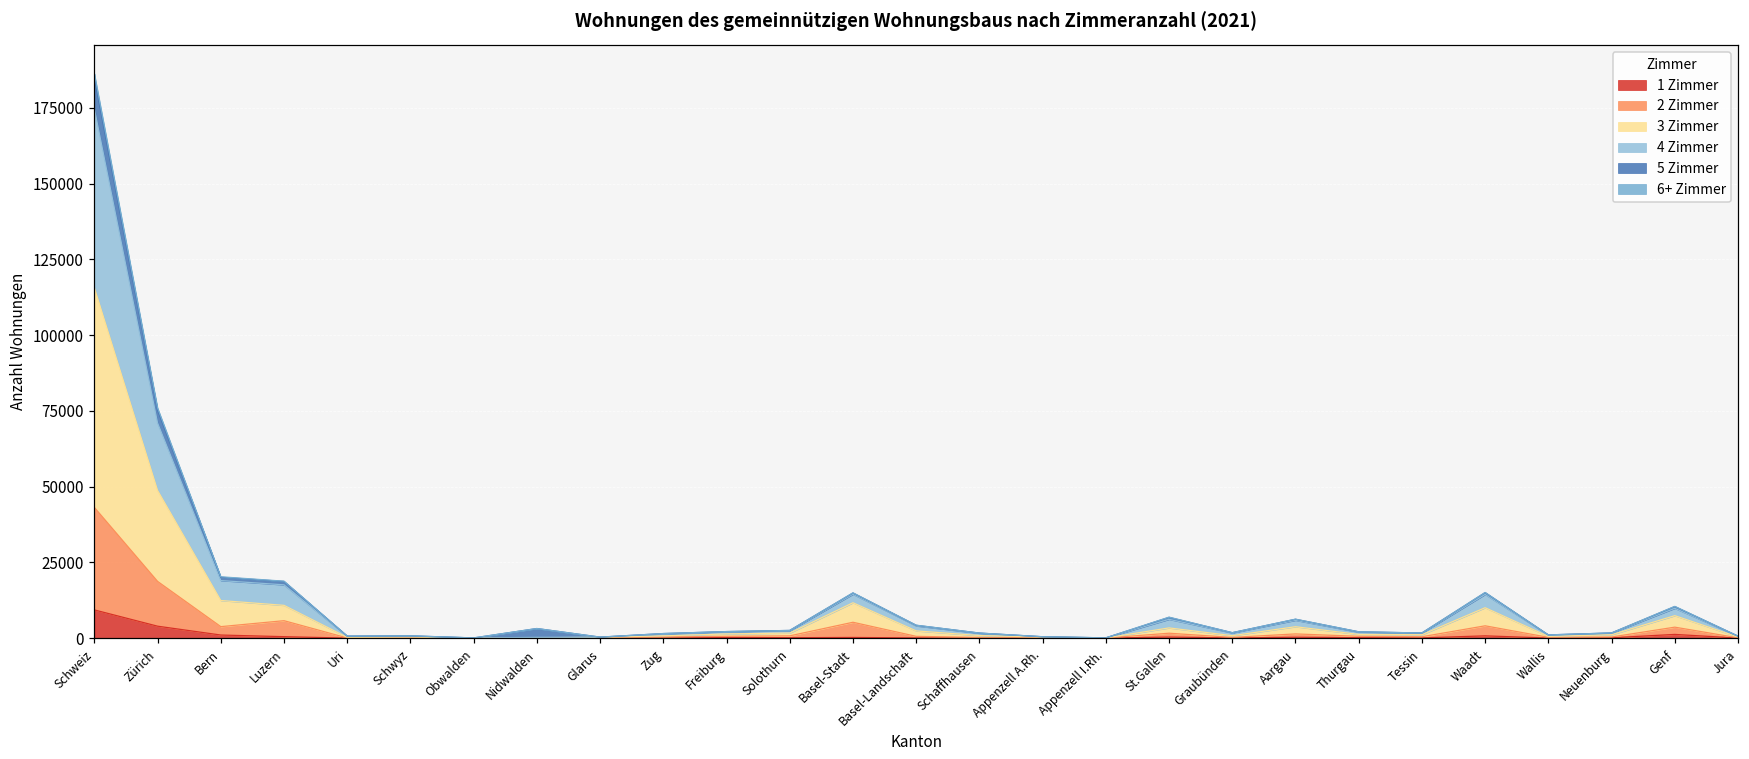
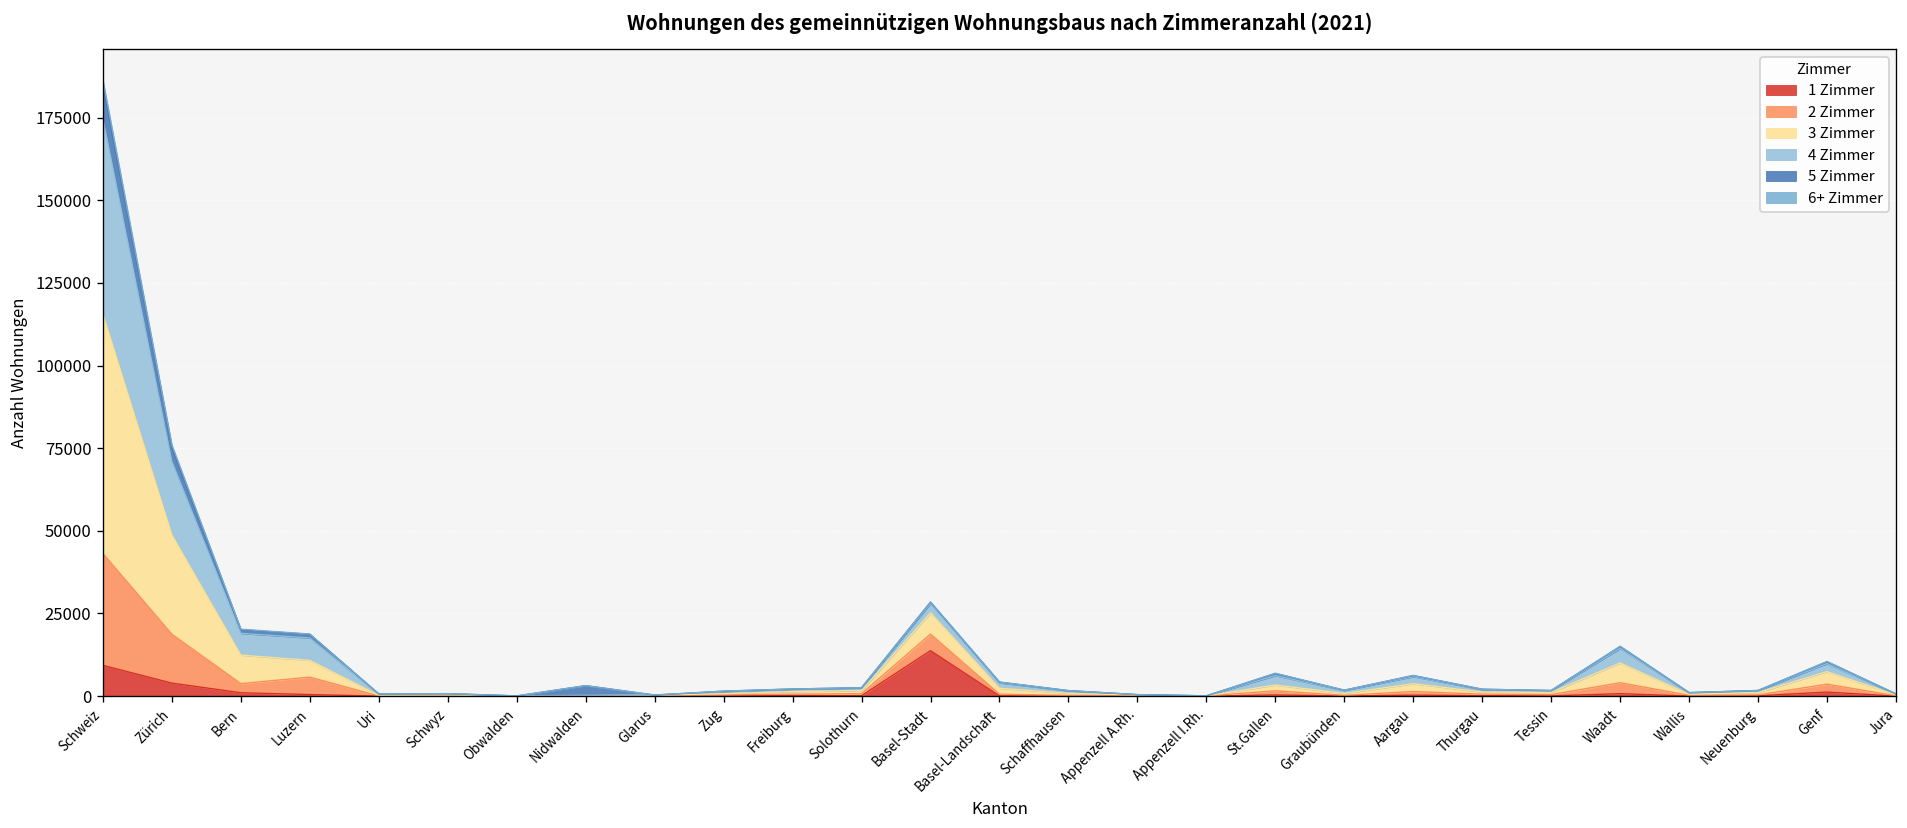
  {
    "1 Zimmer": {
      "Schweiz": 9000,
      "Zürich": 4000,
      "Bern": 1000,
      "Luzern": 0,
-     "Basel-Stadt": 0,
+     "Basel-Stadt": 14000,
      "St.Gallen": 0,
      "Aargau": 0,
      "Waadt": 1000,
      "Genf": 1000
    },
    "2 Zimmer": {
      "Schweiz": 34000,
      "Zürich": 15000,
      "Bern": 3000,
      "Luzern": 5000,
      "Basel-Stadt": 5000,
      "St.Gallen": 1000,
      "Aargau": 1000,
      "Waadt": 3000,
      "Genf": 2000
    },
    "3 Zimmer": {
      "Schweiz": 72000,
      "Zürich": 30000,
      "Bern": 9000,
      "Luzern": 5000,
      "Basel-Stadt": 6000,
      "Basel-Landschaft": 2000,
      "St.Gallen": 2000,
      "Aargau": 2000,
      "Waadt": 6000,
      "Genf": 4000
    },
    "5 Zimmer": {
      "Schweiz": 10000
    }
  }
